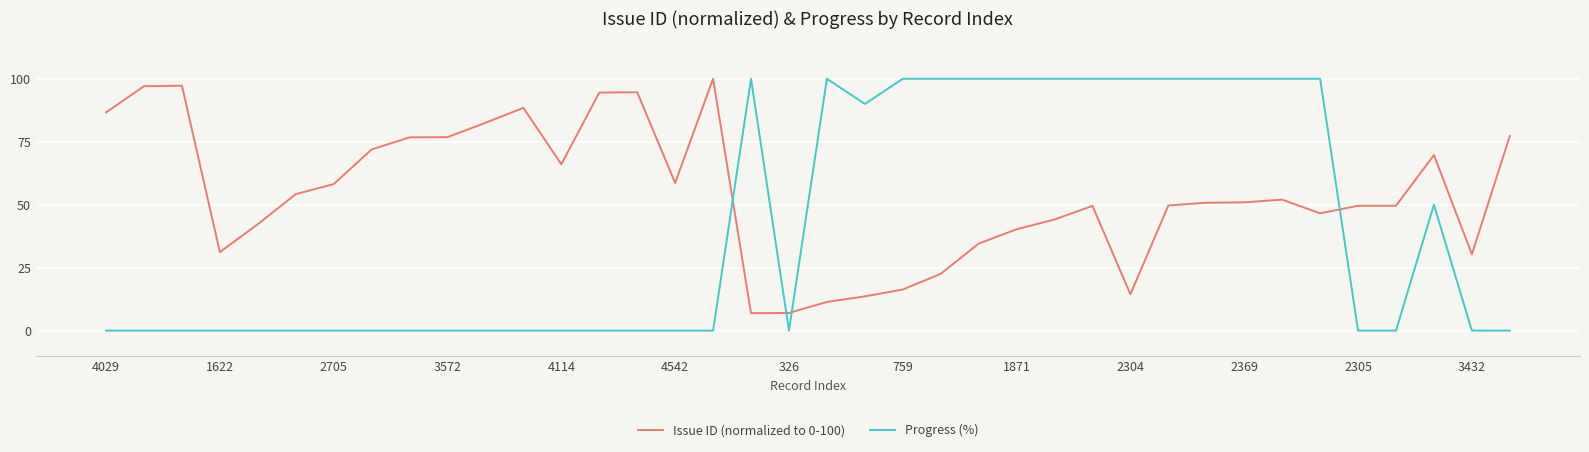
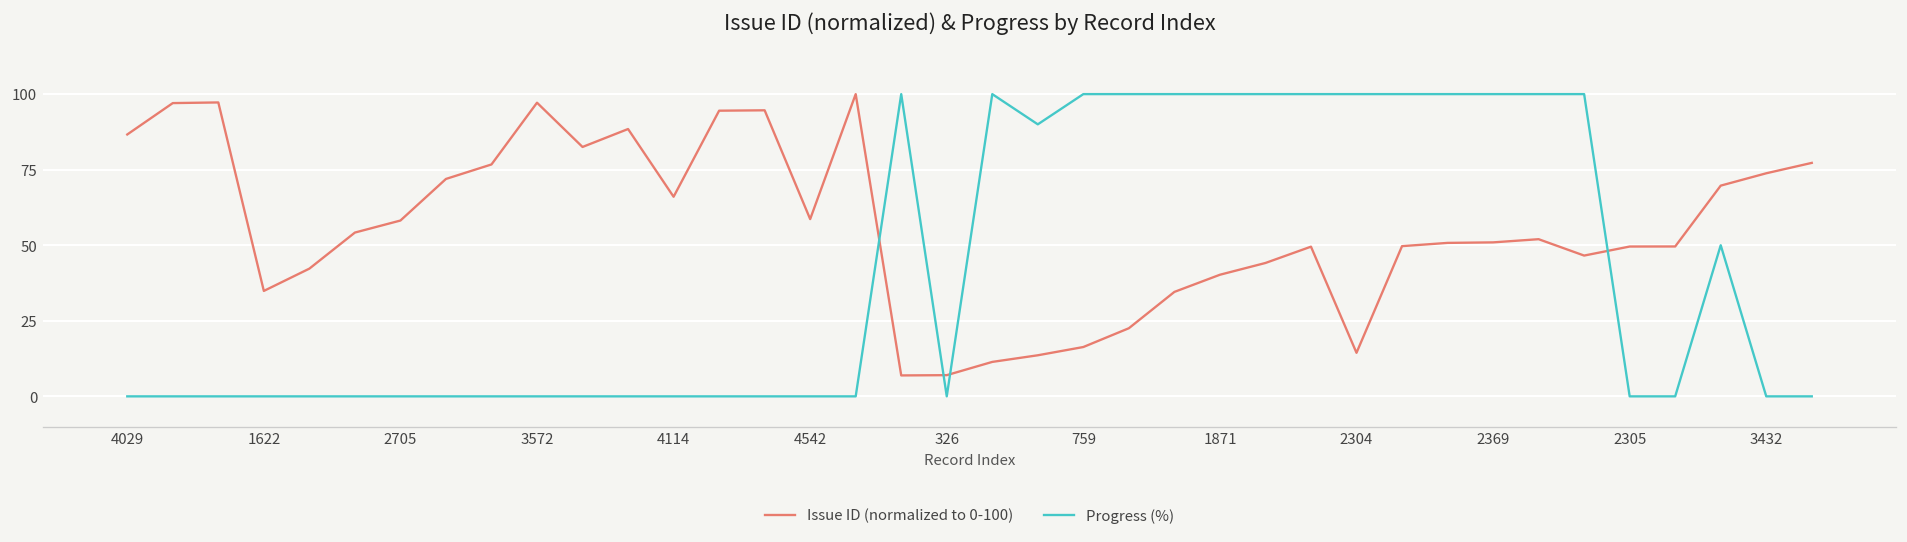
  {
    "Issue ID (normalized to 0-100)": {
      "4029": 87,
-     "1622": 31,
+     "1622": 35,
      "2705": 58,
-     "3572": 77,
+     "3572": 97,
      "4114": 66,
      "4542": 59,
      "326": 7,
      "759": 16,
      "1871": 40,
      "2304": 14,
      "2369": 51,
      "2305": 50,
-     "3432": 30
+     "3432": 74
    },
    "Progress (%)": {
      "4029": 0,
      "1622": 0,
      "2705": 0,
      "3572": 0,
      "4114": 0,
      "4542": 0,
      "326": 0,
      "759": 100,
      "1871": 100,
      "2304": 100,
      "2369": 100,
      "2305": 0,
      "3432": 0
    }
  }
